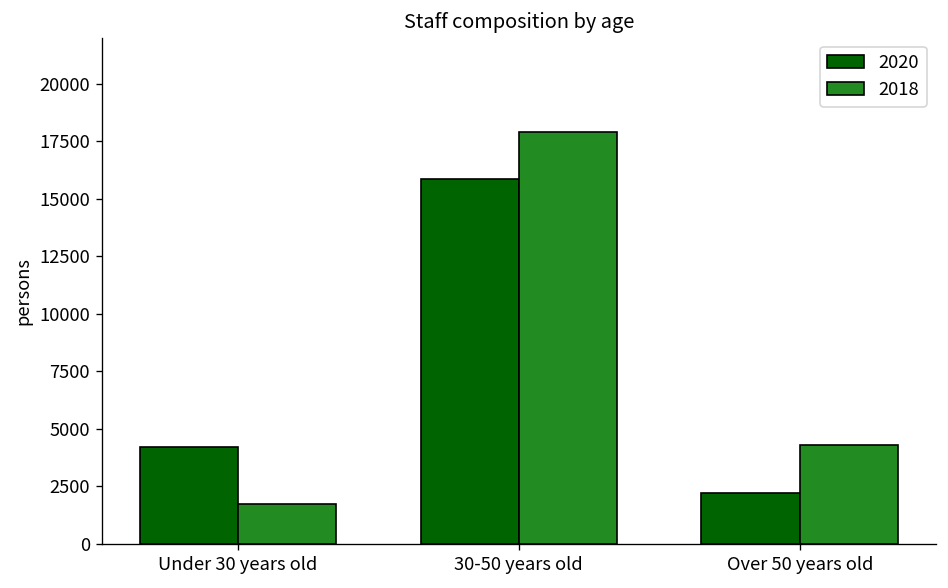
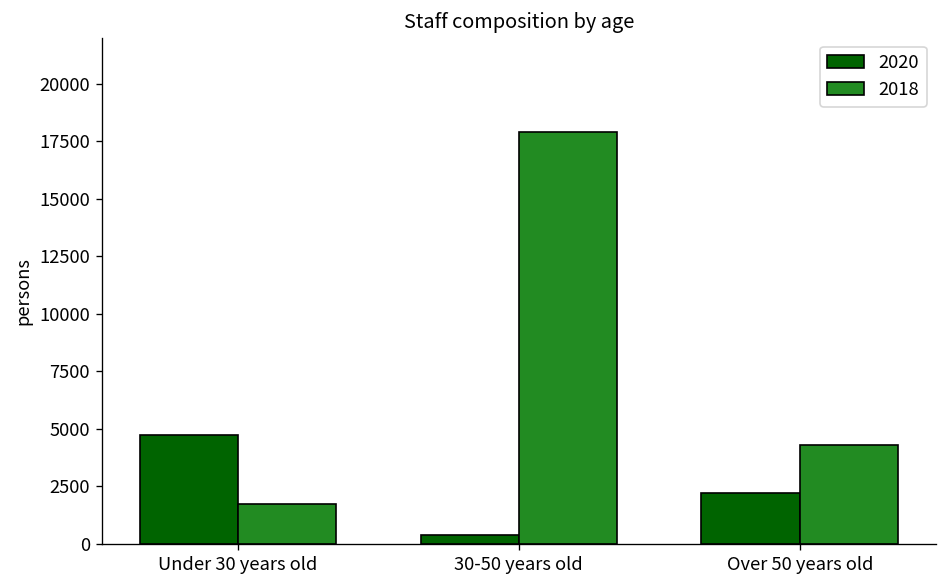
  {
    "2020": {
-     "Under 30 years old": 4200,
-     "30-50 years old": 15900,
+     "Under 30 years old": 4700,
+     "30-50 years old": 400,
      "Over 50 years old": 2200
    },
    "2018": {
      "Under 30 years old": 1700,
      "30-50 years old": 17900,
      "Over 50 years old": 4300
    }
  }
